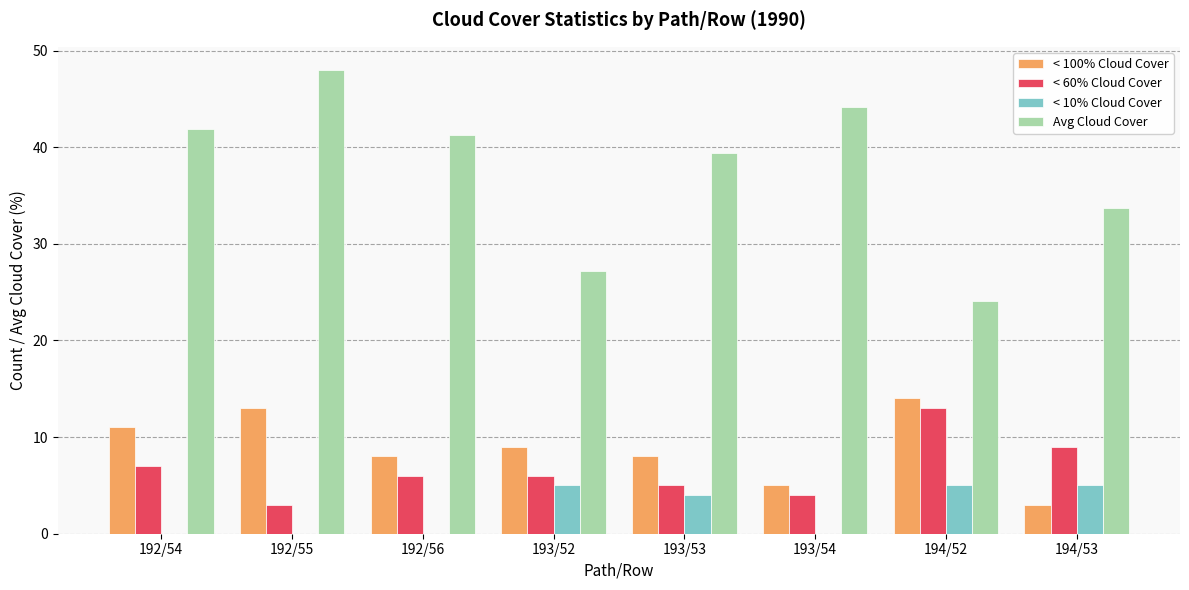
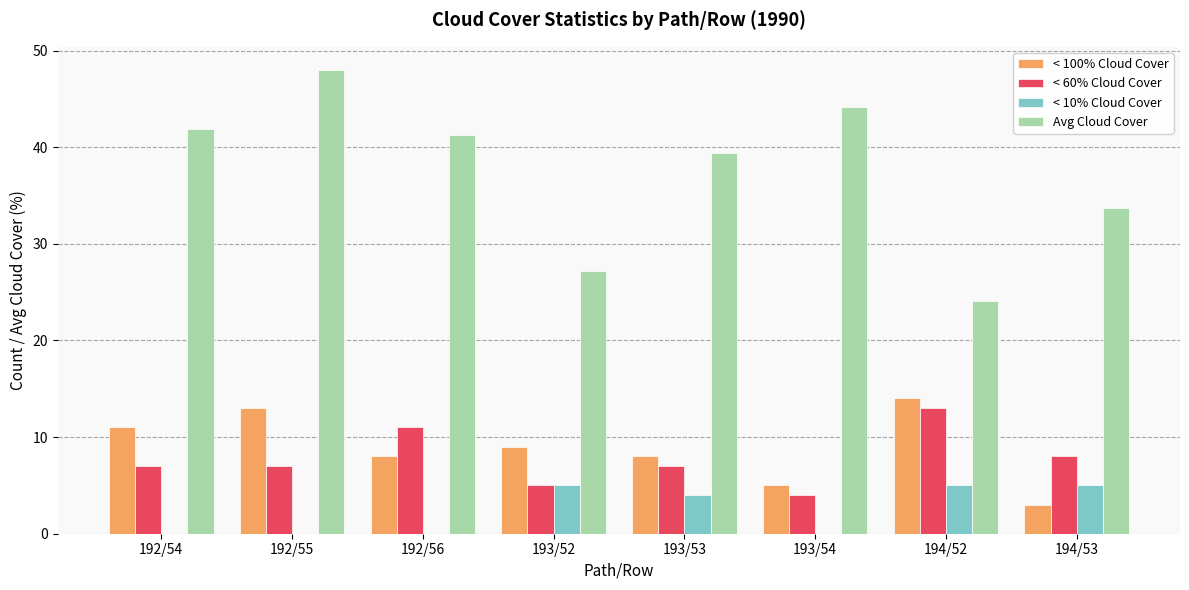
  {
    "< 100% Cloud Cover": {
      "192/54": 11,
      "192/55": 13,
      "192/56": 8,
      "193/52": 9,
      "193/53": 8,
      "193/54": 5,
      "194/52": 14,
      "194/53": 3
    },
    "< 60% Cloud Cover": {
      "192/54": 7,
-     "192/55": 3,
-     "192/56": 6,
-     "193/52": 6,
-     "193/53": 5,
+     "192/55": 7,
+     "192/56": 11,
+     "193/52": 5,
+     "193/53": 7,
      "193/54": 4,
      "194/52": 13,
-     "194/53": 9
+     "194/53": 8
    }
  }
